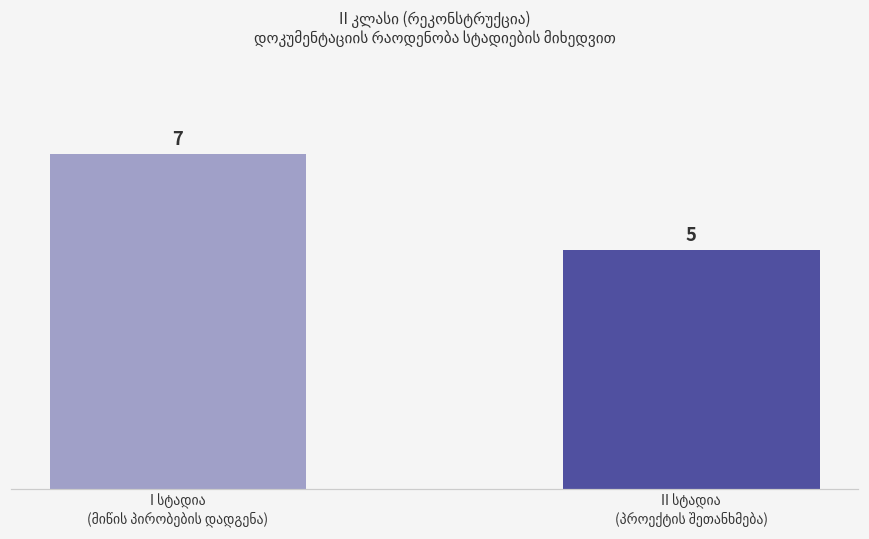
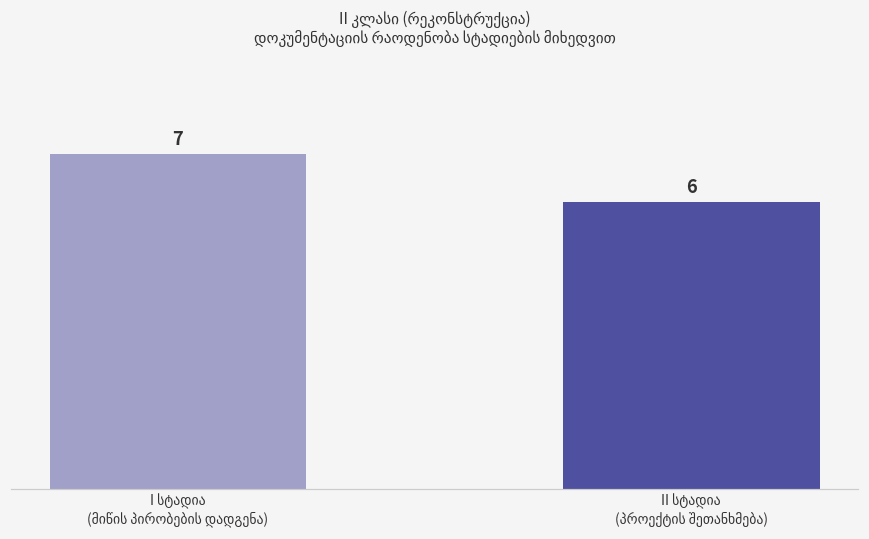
  {
    "I სტადია (მიწის პირობების დადგენა)": 7,
-   "II სტადია (პროექტის შეთანხმება)": 5
+   "II სტადია (პროექტის შეთანხმება)": 6
  }
